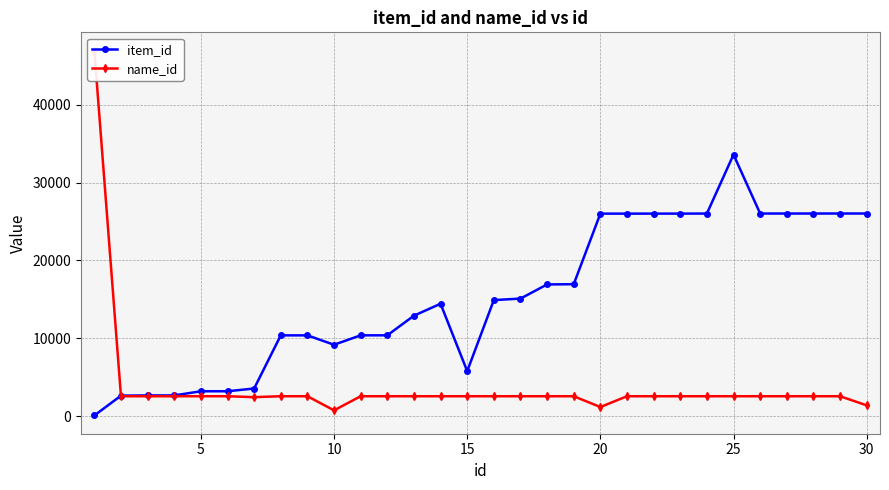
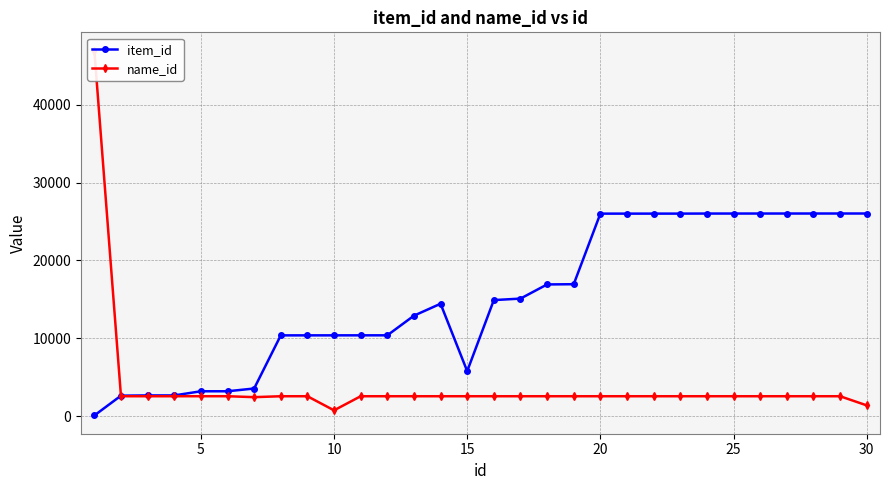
  {
    "item_id": {
      "5": 3000,
-     "10": 9000,
+     "10": 10000,
      "15": 6000,
      "20": 26000,
-     "25": 34000,
+     "25": 26000,
      "30": 26000
    },
    "name_id": {
      "5": 3000,
      "10": 1000,
      "15": 3000,
-     "20": 1000,
+     "20": 3000,
      "25": 3000,
      "30": 1000
    }
  }
